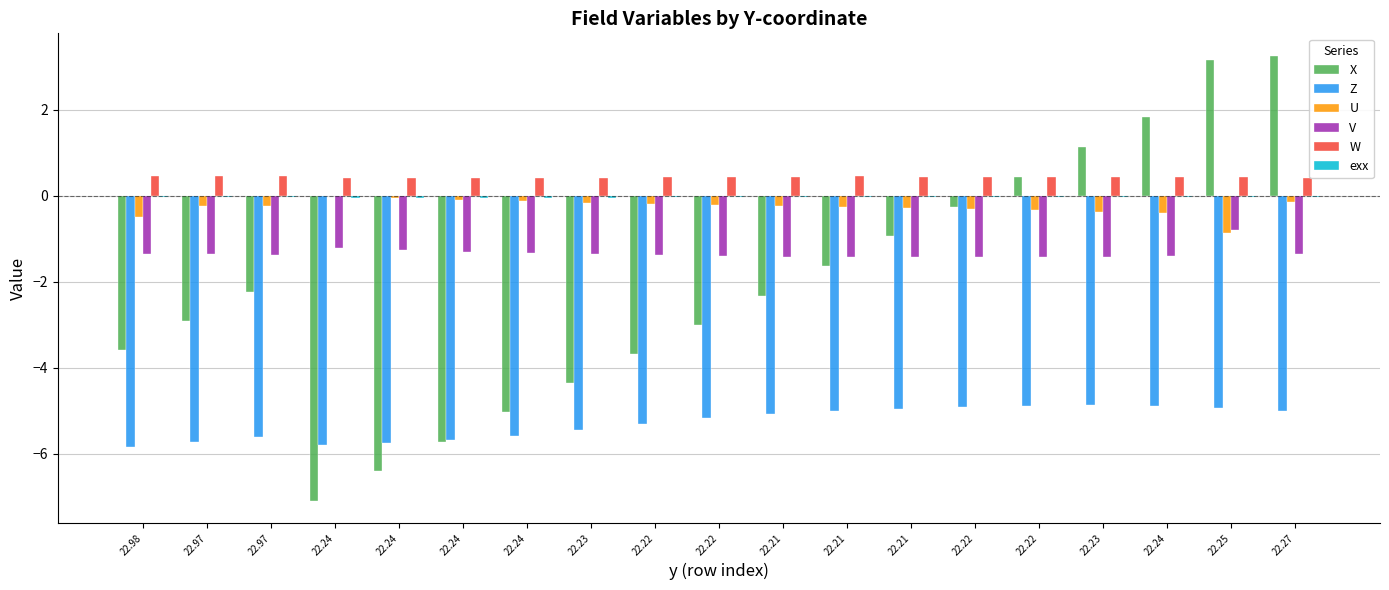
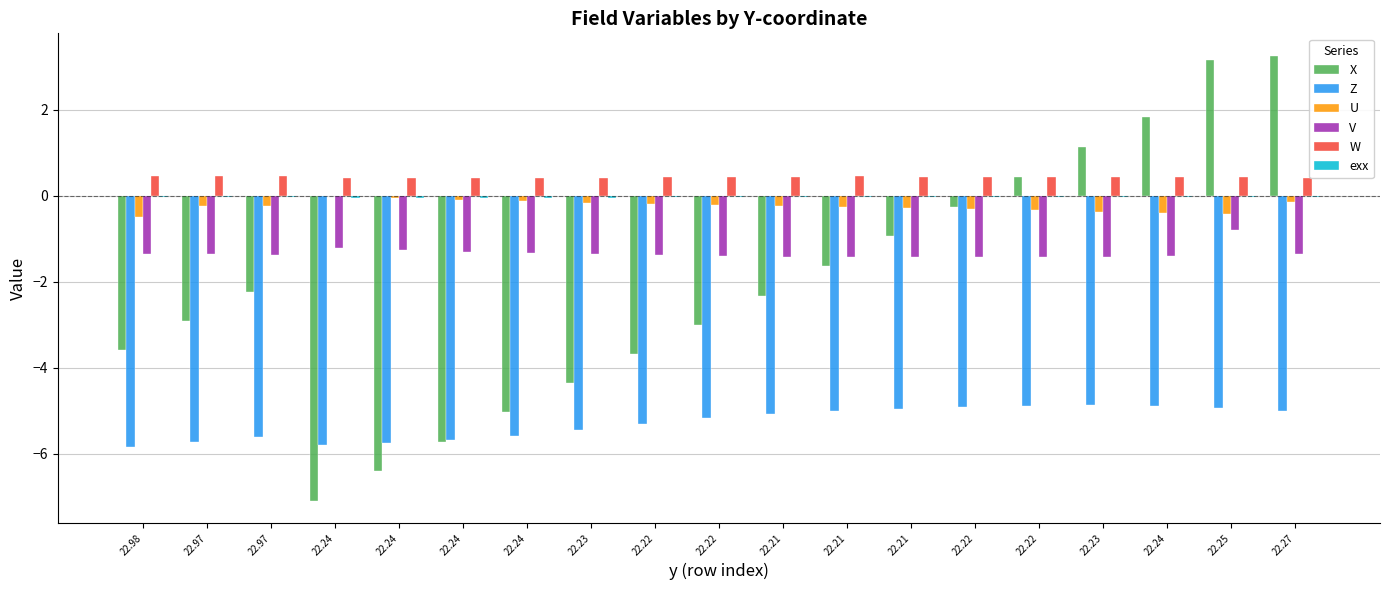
  {
    "X": {
      "22.98": -3.6,
      "22.25": 3.1,
      "22.27": 3.3
    },
    "U": {
      "22.98": -0.5,
-     "22.25": -0.9,
+     "22.25": -0.4,
      "22.27": -0.1
    },
    "V": {
      "22.98": -1.3,
      "22.25": -0.8,
      "22.27": -1.4
    },
    "W": {
      "22.98": 0.5,
      "22.25": 0.4,
      "22.27": 0.4
    }
  }
